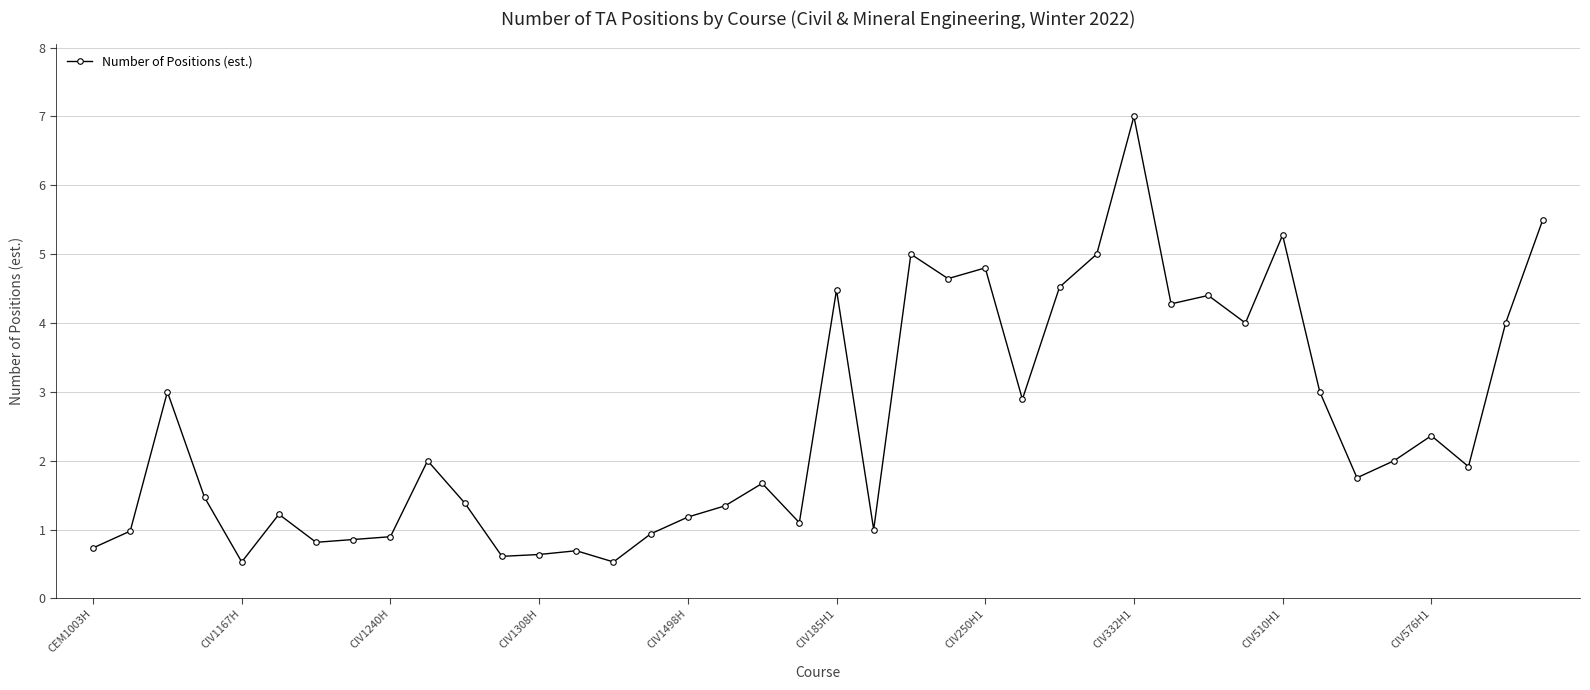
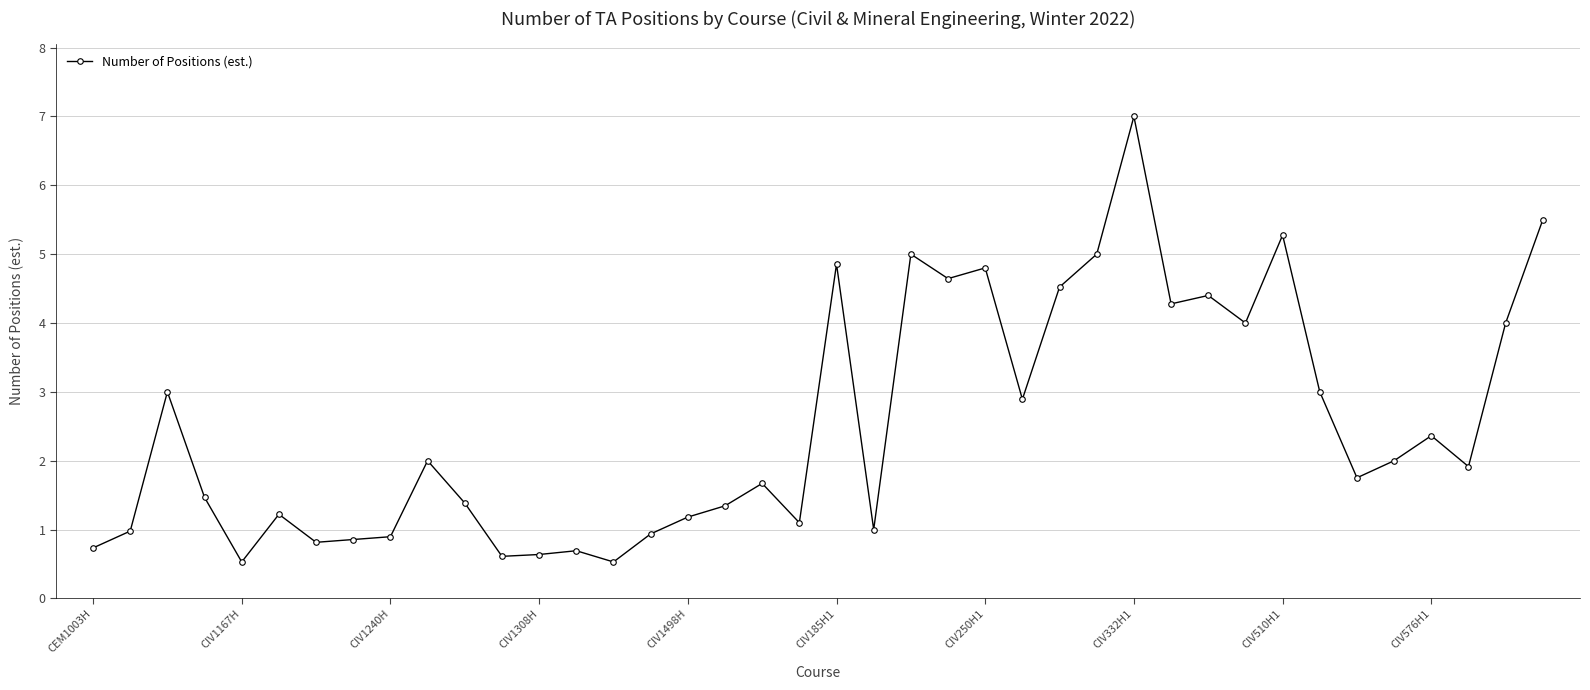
  {
    "CEM1003H": 0.7,
    "CIV1167H": 0.5,
    "CIV1240H": 0.9,
    "CIV1308H": 0.6,
    "CIV1498H": 1.2,
-   "CIV185H1": 4.5,
+   "CIV185H1": 4.9,
    "CIV250H1": 4.8,
    "CIV332H1": 7.0,
    "CIV510H1": 5.3,
    "CIV576H1": 2.4
  }
